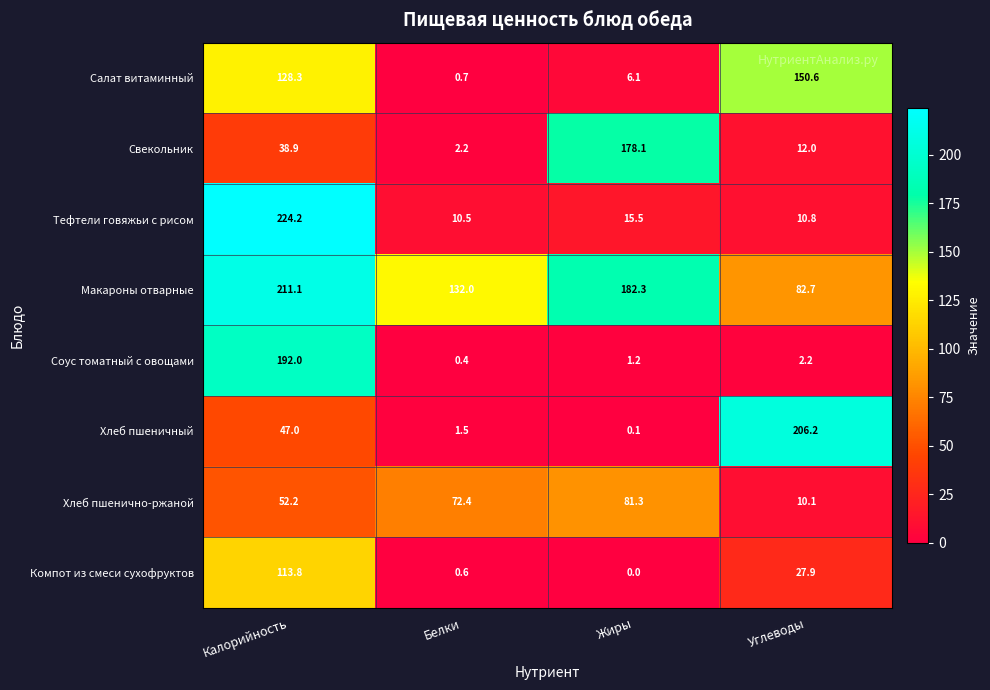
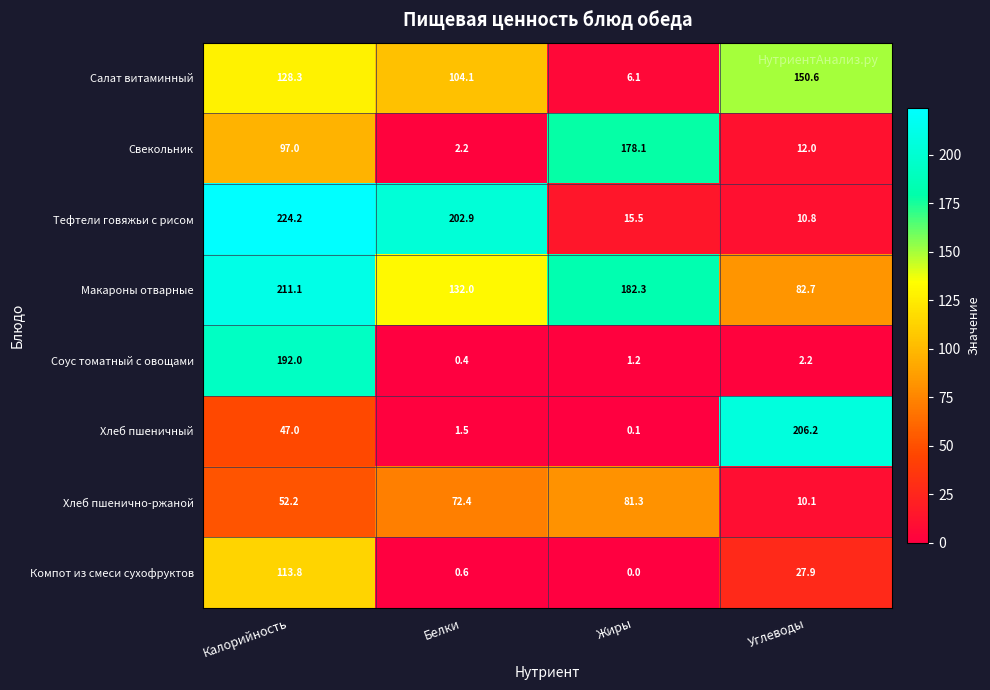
  {
    "Салат витаминный": {
      "Калорийность": 128.3,
-     "Белки": 0.7,
+     "Белки": 104.1,
      "Жиры": 6.1
    },
    "Свекольник": {
-     "Калорийность": 38.9,
+     "Калорийность": 97.0,
      "Белки": 2.2,
      "Жиры": 178.1,
      "Углеводы": 12.0
    },
    "Тефтели говяжьи с рисом": {
      "Калорийность": 224.2,
-     "Белки": 10.5,
+     "Белки": 202.9,
      "Жиры": 15.5,
      "Углеводы": 10.8
    },
    "Макароны отварные": {
      "Калорийность": 211.1,
      "Белки": 132.0,
      "Жиры": 182.3,
      "Углеводы": 82.7
    },
    "Соус томатный с овощами": {
      "Калорийность": 192.0,
      "Белки": 0.4,
      "Жиры": 1.2,
      "Углеводы": 2.2
    },
    "Хлеб пшеничный": {
      "Калорийность": 47.0,
      "Белки": 1.5,
      "Жиры": 0.1,
      "Углеводы": 206.2
    },
    "Хлеб пшенично-ржаной": {
      "Калорийность": 52.2,
      "Белки": 72.4,
      "Жиры": 81.3,
      "Углеводы": 10.1
    },
    "Компот из смеси сухофруктов": {
      "Калорийность": 113.8,
      "Белки": 0.6,
      "Жиры": 0.0,
      "Углеводы": 27.9
    }
  }
